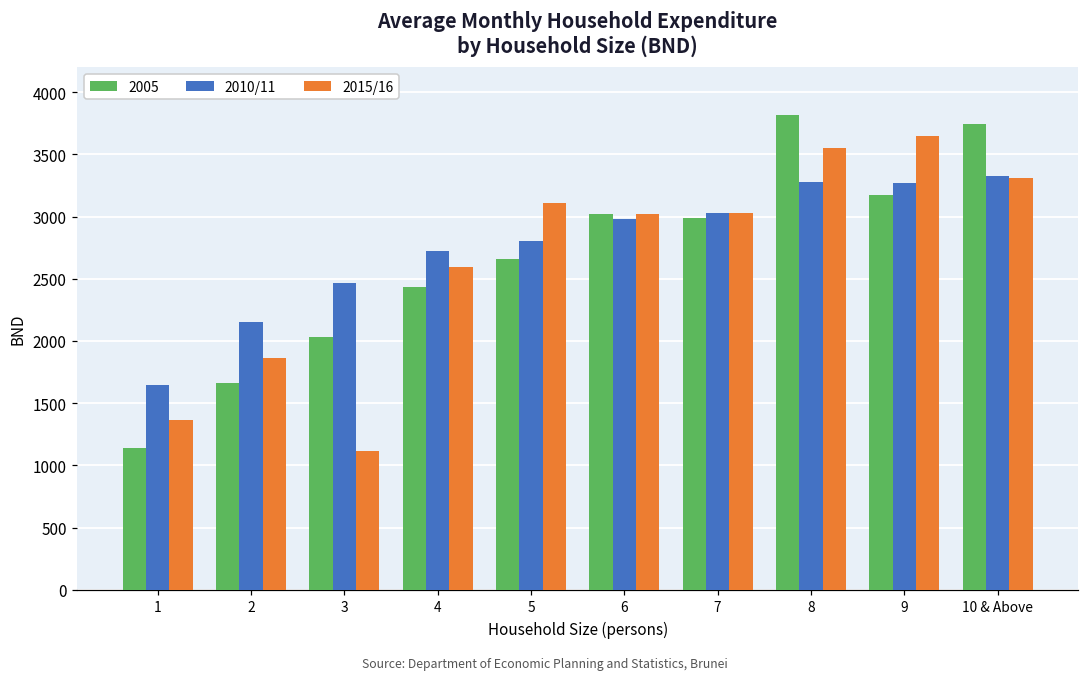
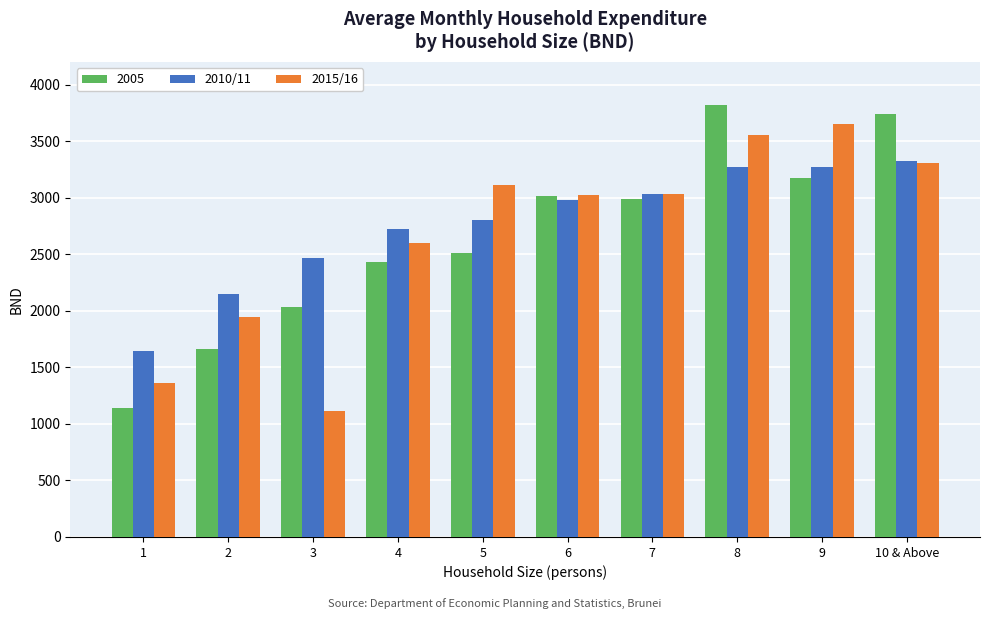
  {
    "2005": {
      "1": 1140,
      "2": 1660,
      "3": 2030,
      "4": 2430,
-     "5": 2660,
+     "5": 2510,
      "6": 3020,
      "7": 2990,
      "8": 3820,
      "9": 3170,
      "10 & Above": 3740
    },
    "2010/11": {
      "1": 1650,
      "2": 2150,
      "3": 2470,
      "4": 2720,
      "5": 2800,
      "6": 2980,
      "7": 3030,
      "8": 3270,
      "9": 3270,
      "10 & Above": 3320
    },
    "2015/16": {
      "1": 1360,
-     "2": 1870,
+     "2": 1950,
      "3": 1120,
      "4": 2600,
      "5": 3110,
      "6": 3020,
      "7": 3030,
      "8": 3550,
      "9": 3650,
      "10 & Above": 3310
    }
  }
